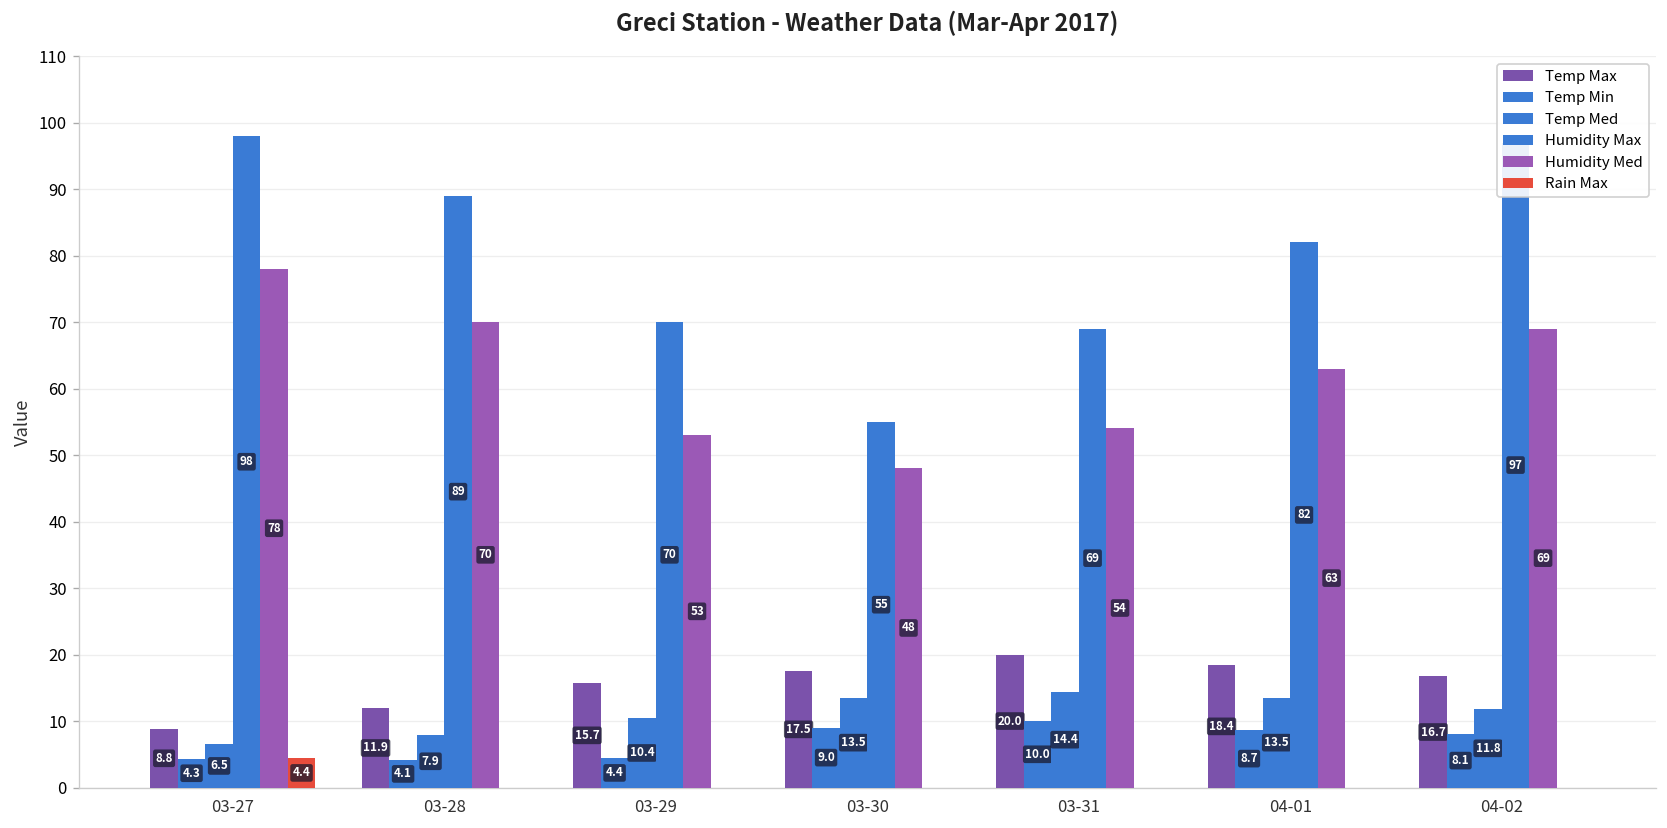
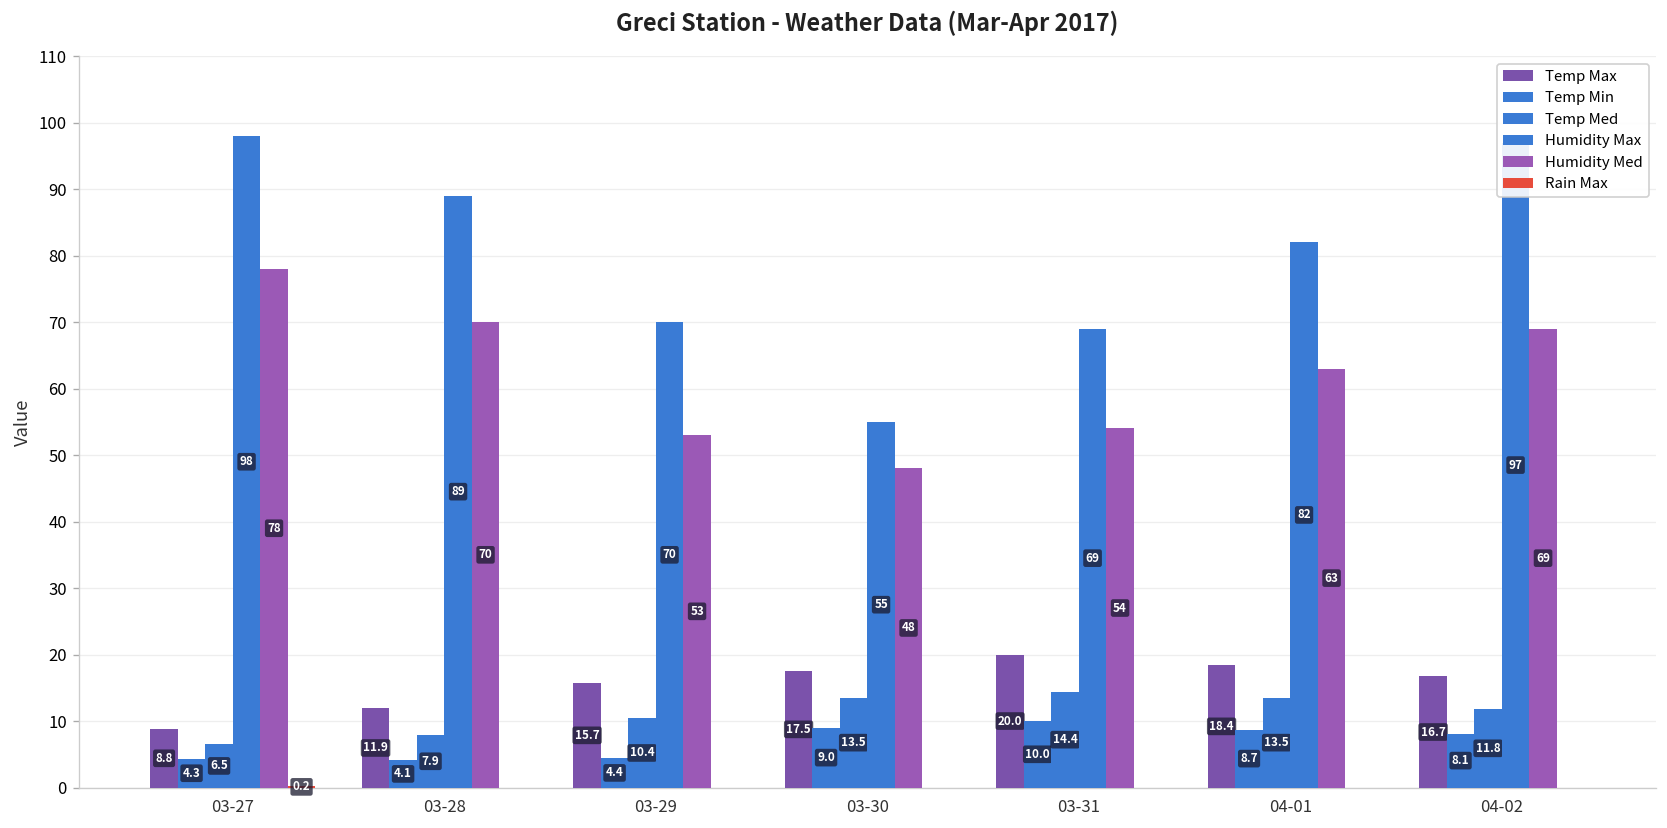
  {
    "Rain Max": {
-     "03-27": 4.4
+     "03-27": 0.2
    }
  }
